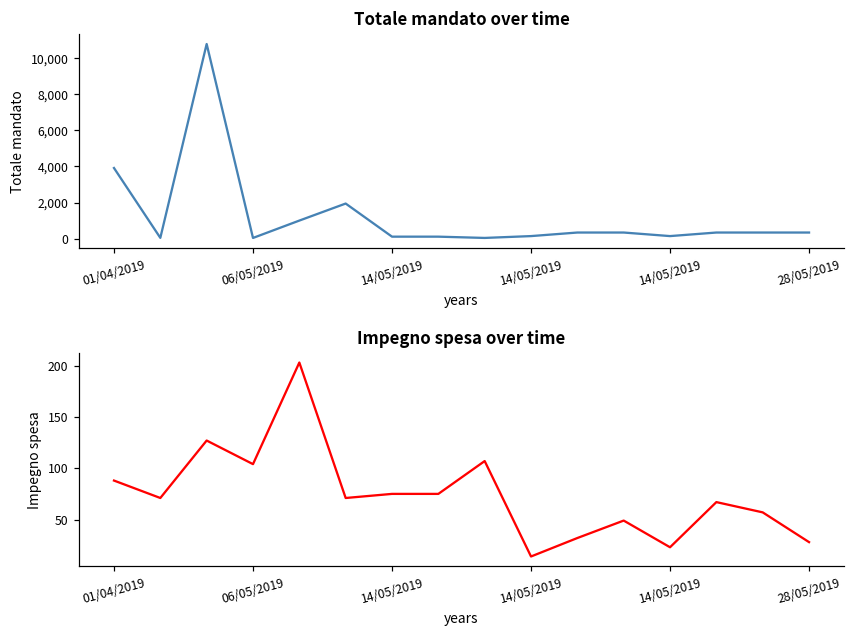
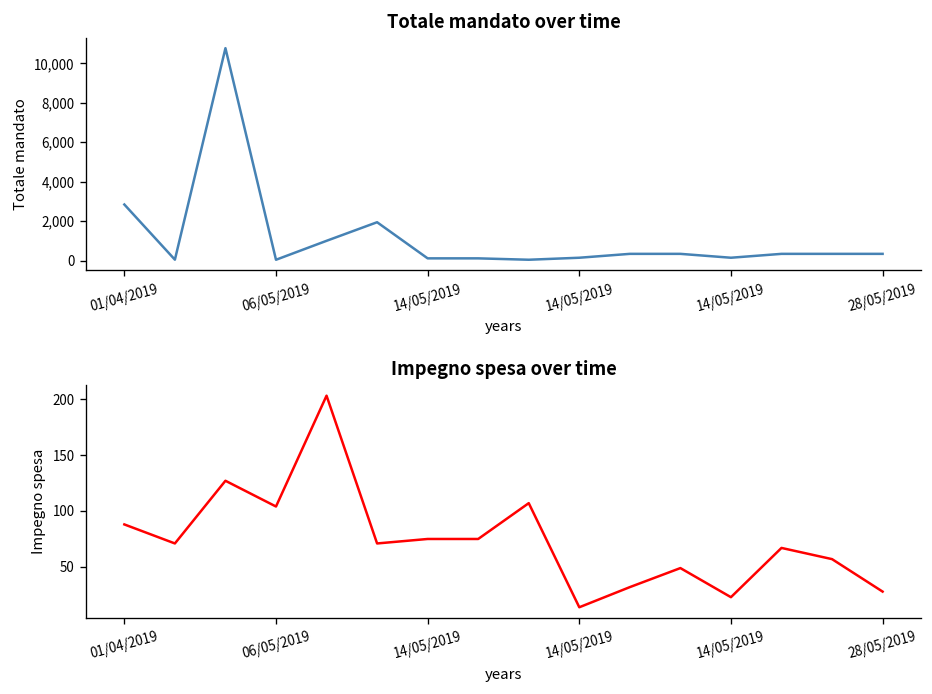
  {
    "Totale mandato over time": {
-     "01/04/2019": "3,900",
+     "01/04/2019": "2,800",
      "28/05/2019": "300"
    },
    "Impegno spesa over time": {
      "01/04/2019": "90",
      "28/05/2019": "30"
    }
  }
